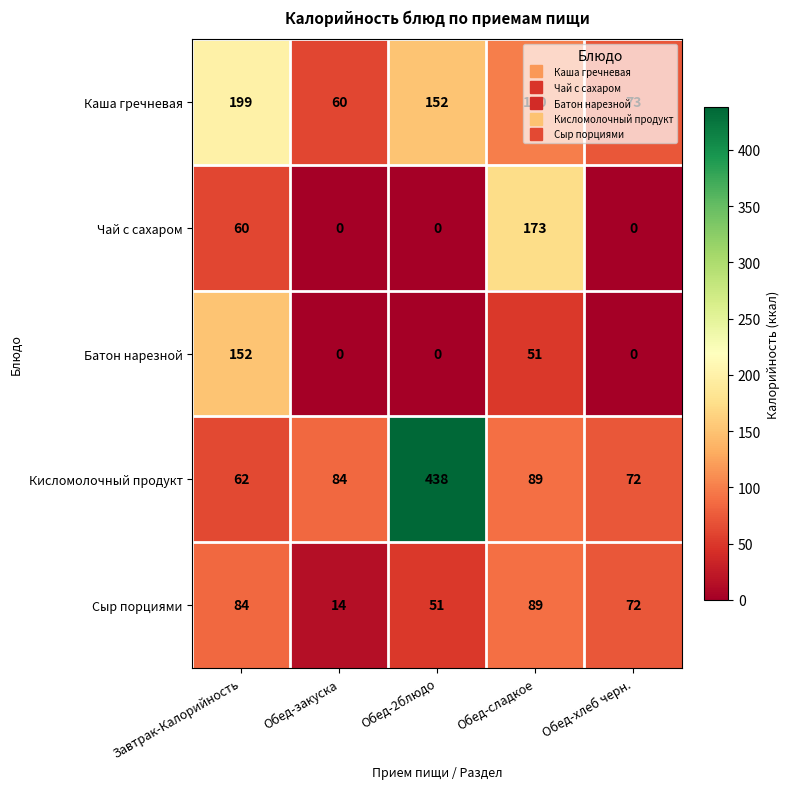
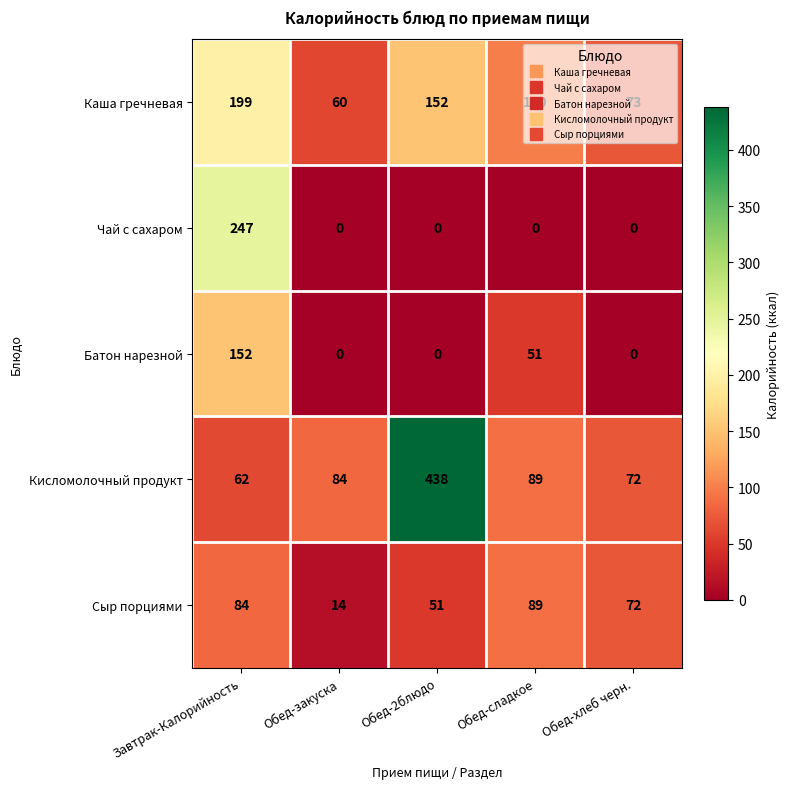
  {
    "Каша гречневая": {
      "Завтрак-Калорийность": 199,
      "Обед-закуска": 60,
      "Обед-2блюдо": 152
    },
    "Чай с сахаром": {
-     "Завтрак-Калорийность": 60,
+     "Завтрак-Калорийность": 247,
      "Обед-закуска": 0,
      "Обед-2блюдо": 0,
-     "Обед-сладкое": 173,
+     "Обед-сладкое": 0,
      "Обед-хлеб черн.": 0
    },
    "Батон нарезной": {
      "Завтрак-Калорийность": 152,
      "Обед-закуска": 0,
      "Обед-2блюдо": 0,
      "Обед-сладкое": 51,
      "Обед-хлеб черн.": 0
    },
    "Кисломолочный продукт": {
      "Завтрак-Калорийность": 62,
      "Обед-закуска": 84,
      "Обед-2блюдо": 438,
      "Обед-сладкое": 89,
      "Обед-хлеб черн.": 72
    },
    "Сыр порциями": {
      "Завтрак-Калорийность": 84,
      "Обед-закуска": 14,
      "Обед-2блюдо": 51,
      "Обед-сладкое": 89,
      "Обед-хлеб черн.": 72
    }
  }
